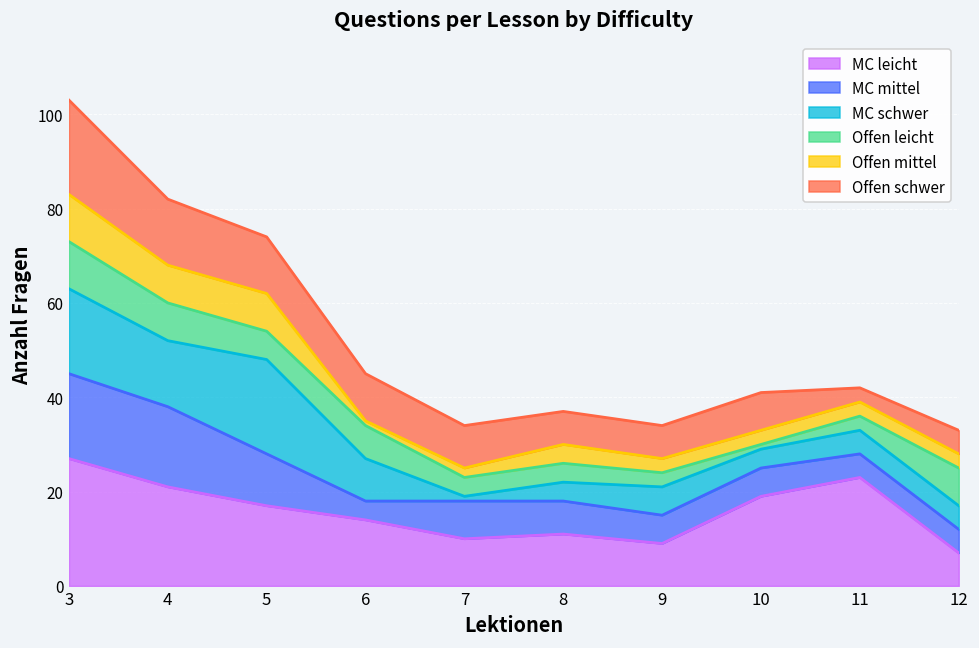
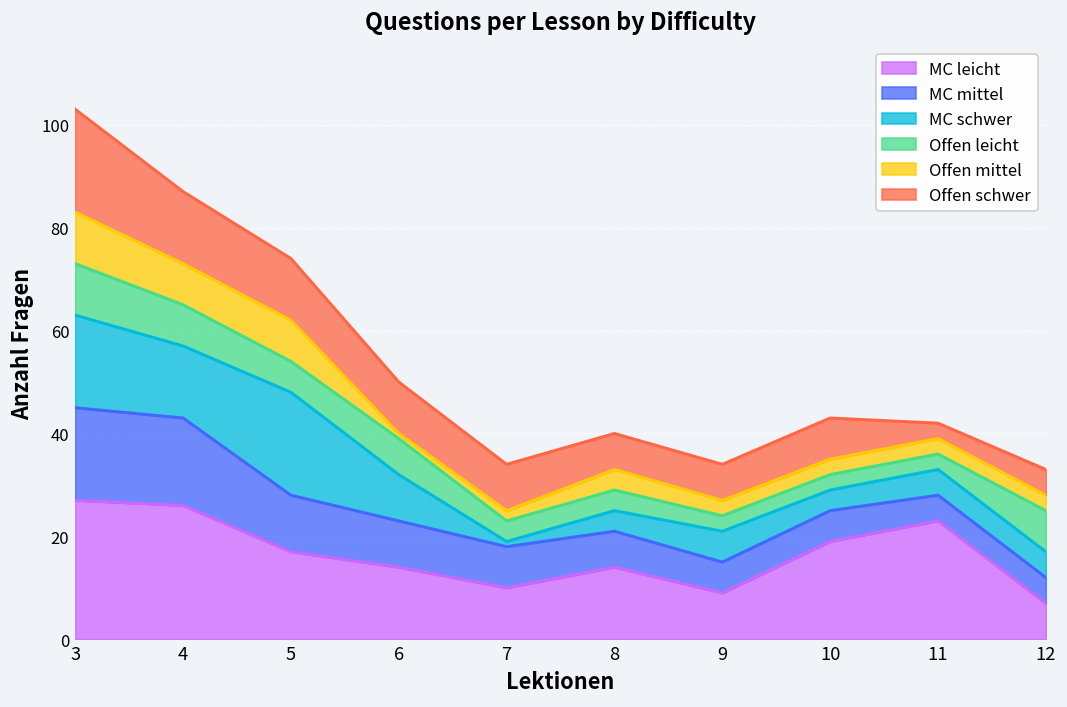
  {
    "MC leicht": {
      "3": 27,
-     "4": 21,
+     "4": 26,
      "5": 17,
      "6": 14,
      "7": 10,
-     "8": 11,
+     "8": 14,
      "9": 9,
      "10": 19,
      "11": 23,
      "12": 7
    },
    "MC mittel": {
      "3": 18,
      "4": 17,
      "5": 11,
-     "6": 4,
+     "6": 9,
      "7": 8,
      "8": 7,
      "9": 6,
      "10": 6,
      "11": 5,
      "12": 5
    },
    "MC schwer": {
      "3": 18,
      "4": 14,
      "5": 20,
      "6": 9,
      "7": 1,
      "8": 4,
      "9": 6,
      "10": 4,
      "11": 5,
      "12": 5
    },
    "Offen leicht": {
      "3": 10,
      "4": 8,
      "5": 6,
      "6": 7,
      "7": 4,
      "8": 4,
      "9": 3,
-     "10": 1,
+     "10": 3,
      "11": 3,
      "12": 8
    },
    "Offen mittel": {
      "3": 10,
      "4": 8,
      "5": 8,
      "6": 1,
      "7": 2,
      "8": 4,
      "9": 3,
      "10": 3,
      "11": 3,
      "12": 3
    },
    "Offen schwer": {
      "3": 20,
      "4": 14,
      "5": 12,
      "6": 10,
      "7": 9,
      "8": 7,
      "9": 7,
      "10": 8,
      "11": 3,
      "12": 5
    }
  }
